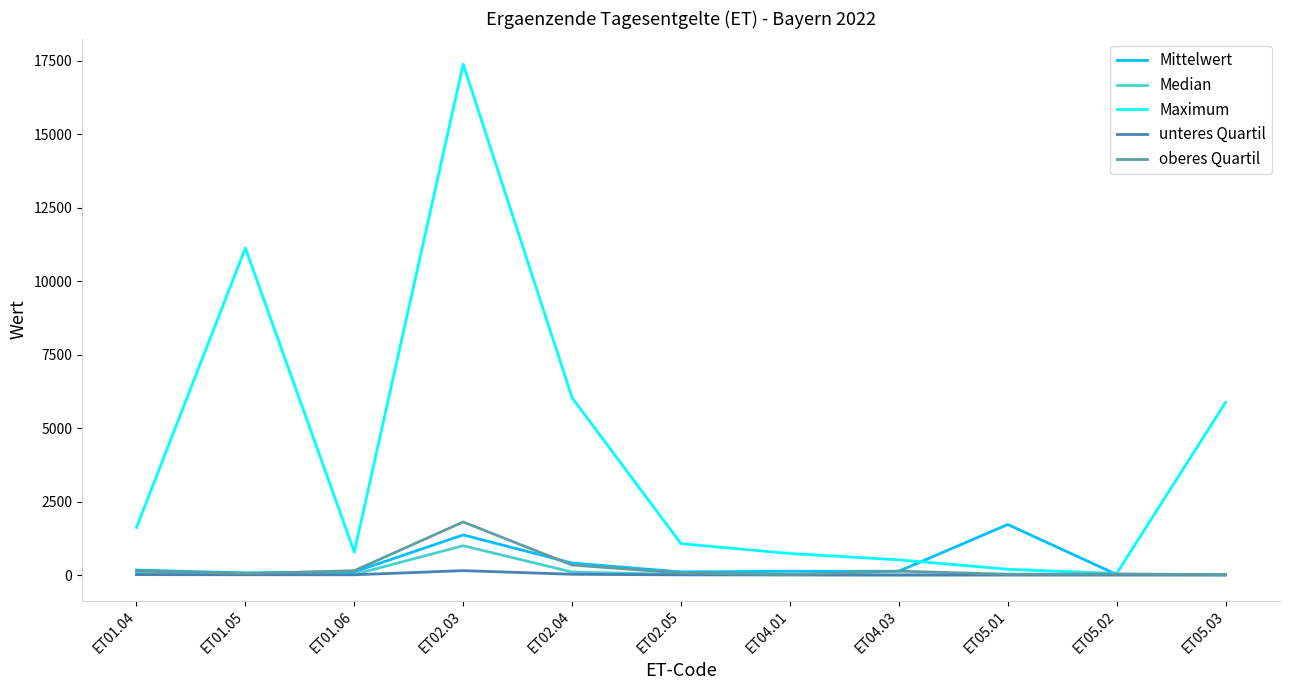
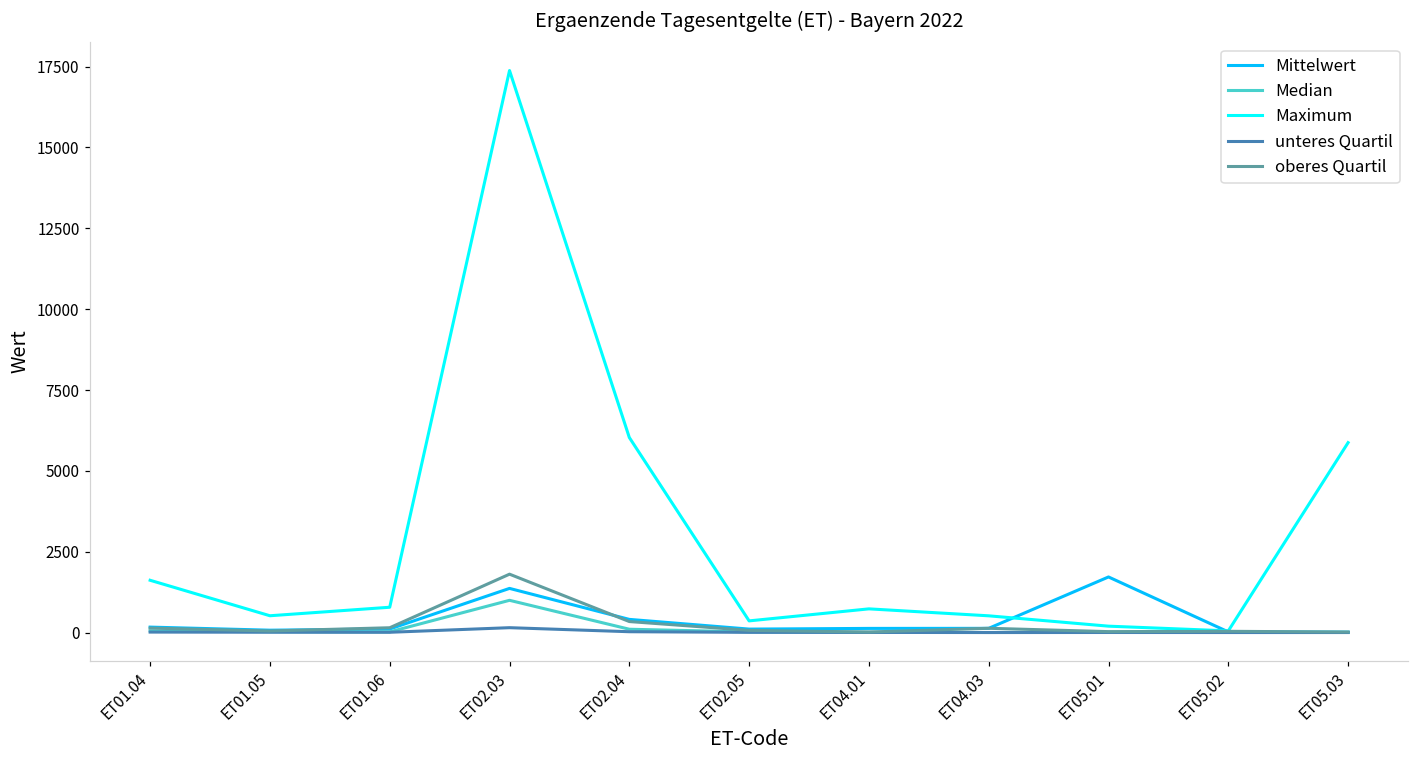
  {
    "Mittelwert": {
      "ET02.03": 1400,
      "ET04.01": 100,
      "ET05.01": 1700
    },
    "Median": {
      "ET02.03": 1000
    },
    "Maximum": {
      "ET01.04": 1600,
-     "ET01.05": 11100,
+     "ET01.05": 500,
      "ET01.06": 800,
      "ET02.03": 17400,
      "ET02.04": 6000,
-     "ET02.05": 1100,
+     "ET02.05": 400,
      "ET04.01": 700,
      "ET04.03": 500,
      "ET05.01": 200,
      "ET05.03": 5900
    }
  }
